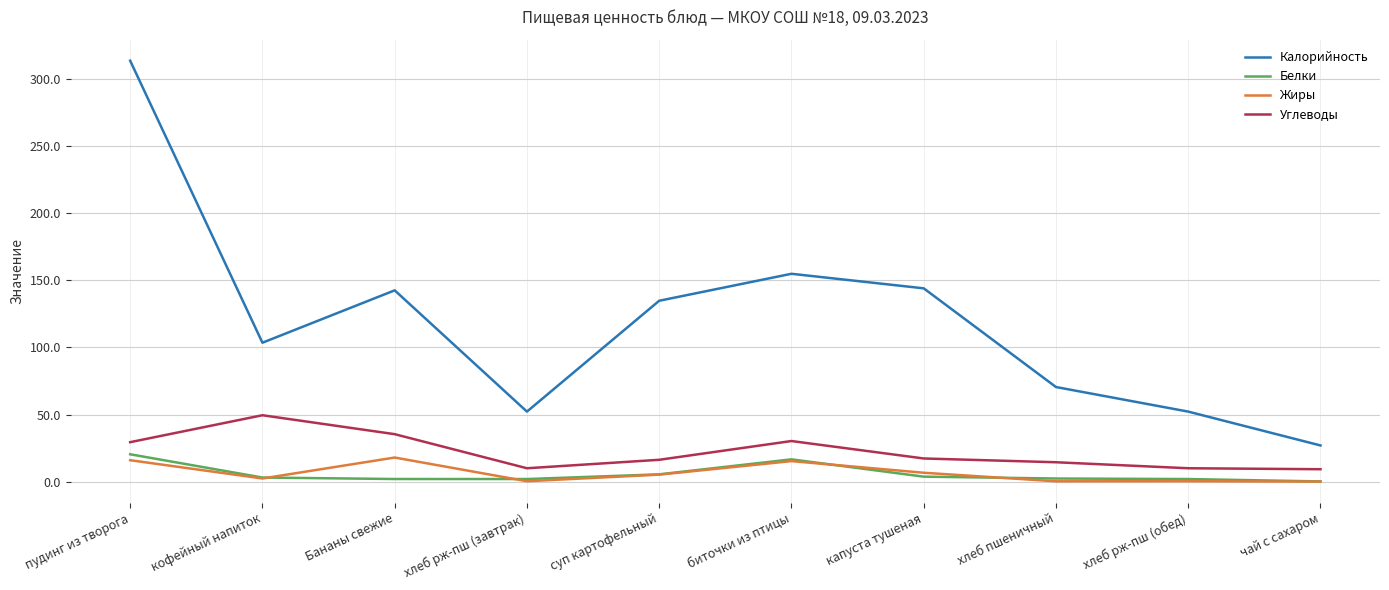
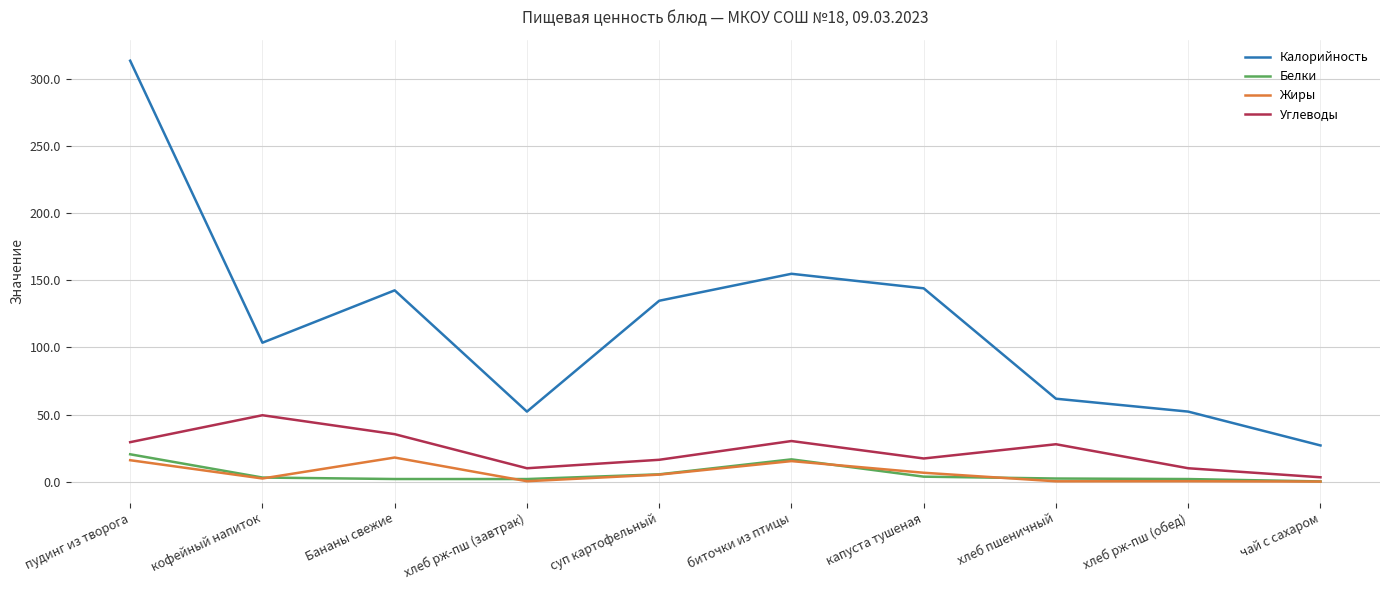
  {
    "Калорийность": {
      "пудинг из творога": 314,
      "кофейный напиток": 104,
      "Бананы свежие": 143,
      "хлеб рж-пш (завтрак)": 52,
      "суп картофельный": 135,
      "биточки из птицы": 155,
      "капуста тушеная": 144,
-     "хлеб пшеничный": 71,
+     "хлеб пшеничный": 62,
      "хлеб рж-пш (обед)": 52,
      "чай с сахаром": 27
    },
    "Белки": {
      "пудинг из творога": 20,
      "Бананы свежие": 2,
      "капуста тушеная": 4,
      "хлеб пшеничный": 2
    },
    "Жиры": {
      "пудинг из творога": 16,
      "Бананы свежие": 18,
      "капуста тушеная": 7,
      "хлеб пшеничный": 0
    },
    "Углеводы": {
      "пудинг из творога": 29,
      "кофейный напиток": 50,
      "Бананы свежие": 35,
      "хлеб рж-пш (завтрак)": 10,
      "суп картофельный": 16,
      "биточки из птицы": 30,
      "капуста тушеная": 17,
-     "хлеб пшеничный": 14,
+     "хлеб пшеничный": 28,
      "хлеб рж-пш (обед)": 10,
-     "чай с сахаром": 9
+     "чай с сахаром": 3
    }
  }
